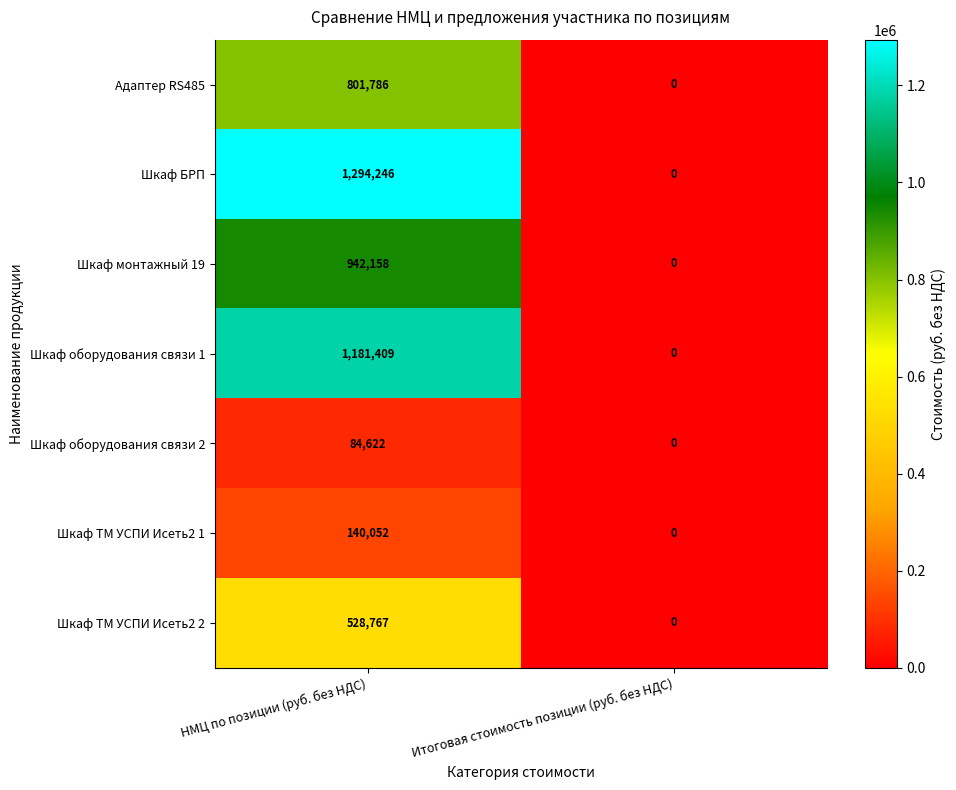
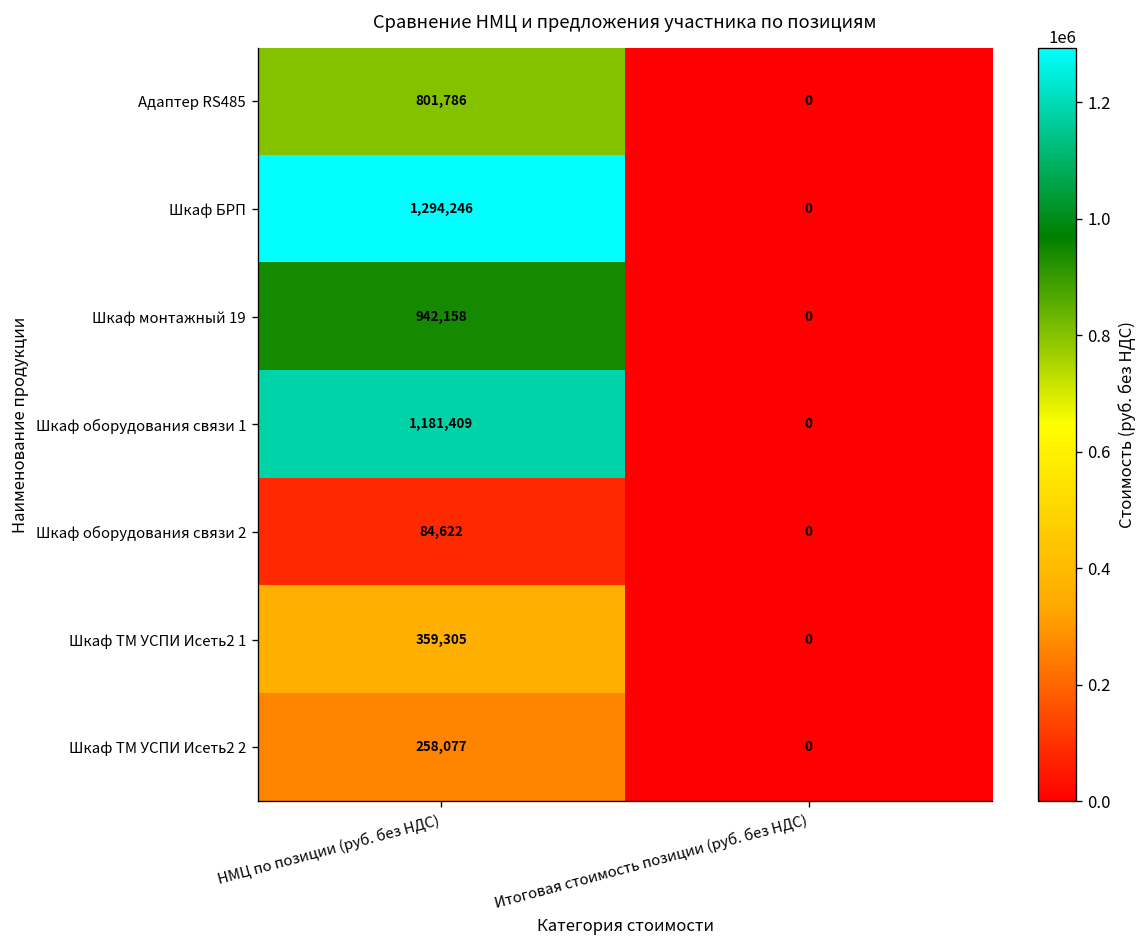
  {
    "Адаптер RS485": {
      "НМЦ по позиции (руб. без НДС)": "801,786",
      "Итоговая стоимость позиции (руб. без НДС)": "0"
    },
    "Шкаф БРП": {
      "НМЦ по позиции (руб. без НДС)": "1,294,246",
      "Итоговая стоимость позиции (руб. без НДС)": "0"
    },
    "Шкаф монтажный 19": {
      "НМЦ по позиции (руб. без НДС)": "942,158",
      "Итоговая стоимость позиции (руб. без НДС)": "0"
    },
    "Шкаф оборудования связи 1": {
      "НМЦ по позиции (руб. без НДС)": "1,181,409",
      "Итоговая стоимость позиции (руб. без НДС)": "0"
    },
    "Шкаф оборудования связи 2": {
      "НМЦ по позиции (руб. без НДС)": "84,622",
      "Итоговая стоимость позиции (руб. без НДС)": "0"
    },
    "Шкаф ТМ УСПИ Исеть2 1": {
-     "НМЦ по позиции (руб. без НДС)": "140,052",
+     "НМЦ по позиции (руб. без НДС)": "359,305",
      "Итоговая стоимость позиции (руб. без НДС)": "0"
    },
    "Шкаф ТМ УСПИ Исеть2 2": {
-     "НМЦ по позиции (руб. без НДС)": "528,767",
+     "НМЦ по позиции (руб. без НДС)": "258,077",
      "Итоговая стоимость позиции (руб. без НДС)": "0"
    }
  }
